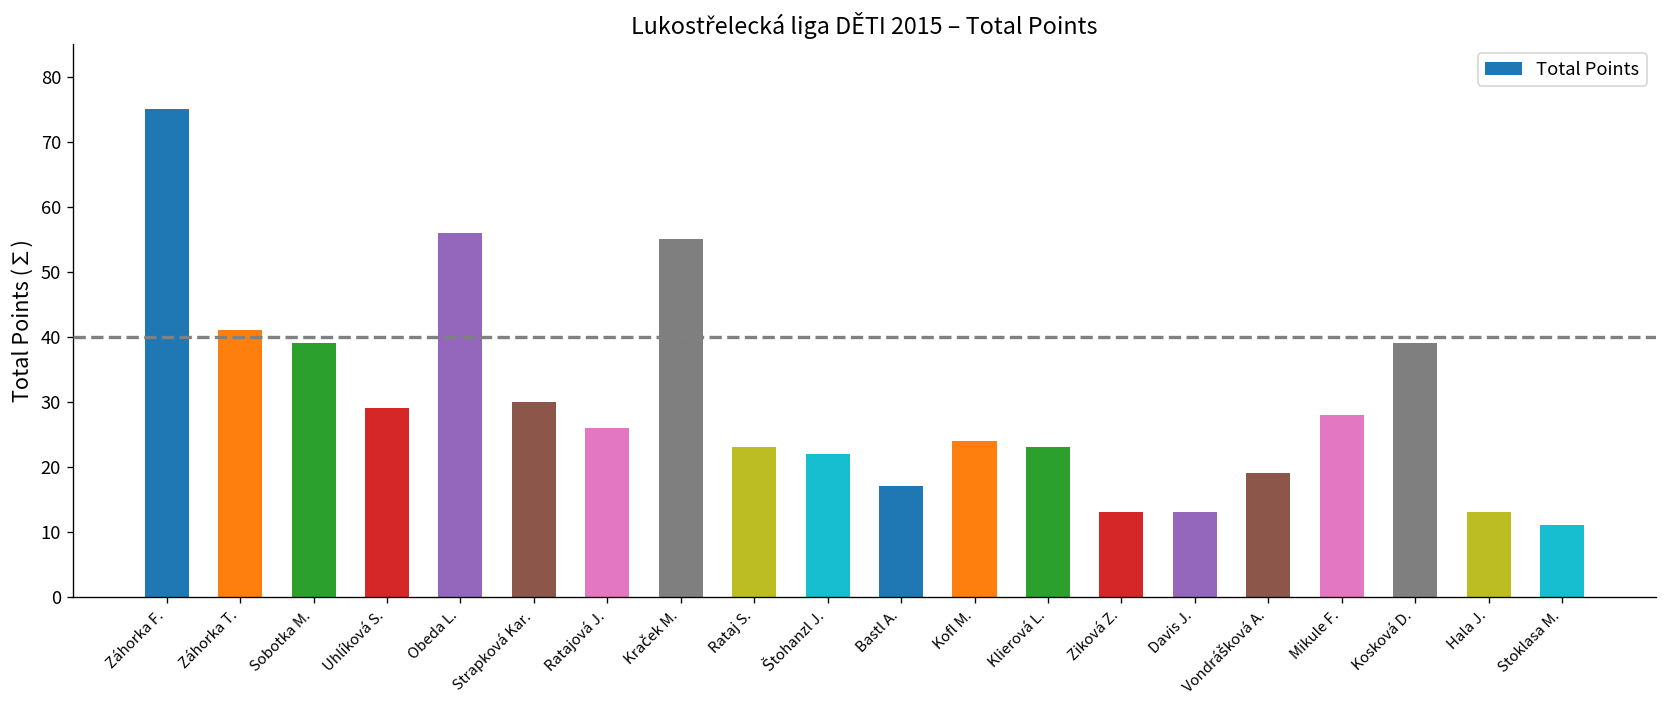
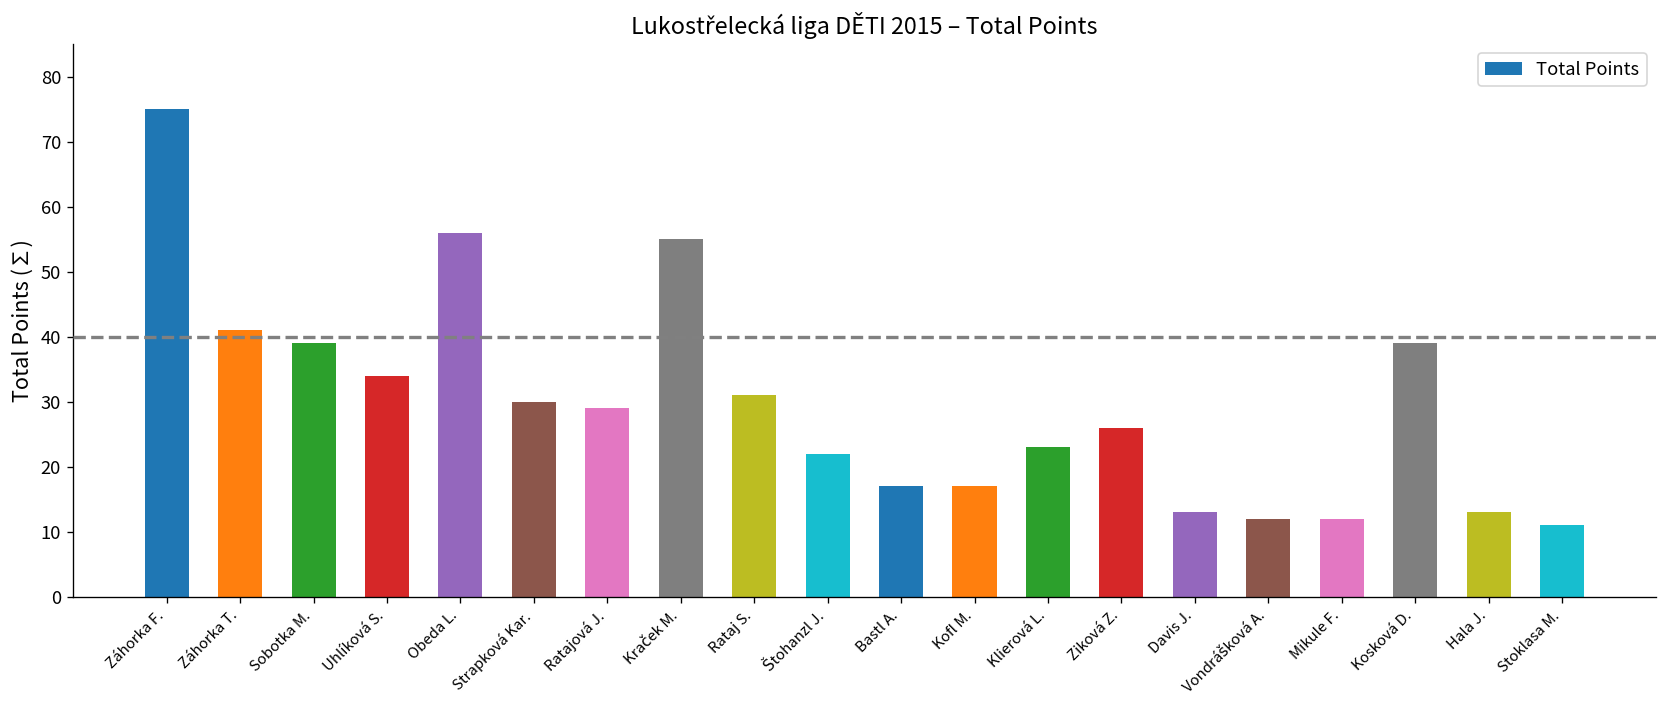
  {
    "Záhorka F.": 75,
    "Záhorka T.": 41,
    "Sobotka M.": 39,
-   "Uhlíková S.": 29,
+   "Uhlíková S.": 34,
    "Obeda L.": 56,
    "Strapková Kar.": 30,
-   "Ratajová J.": 26,
+   "Ratajová J.": 29,
    "Kraček M.": 55,
-   "Rataj S.": 23,
+   "Rataj S.": 31,
    "Štohanzl J.": 22,
    "Bastl A.": 17,
-   "Kofl M.": 24,
+   "Kofl M.": 17,
    "Klierová L.": 23,
-   "Ziková Z.": 13,
+   "Ziková Z.": 26,
    "Davis J.": 13,
-   "Vondrášková A.": 19,
-   "Mikule F.": 28,
+   "Vondrášková A.": 12,
+   "Mikule F.": 12,
    "Kosková D.": 39,
    "Hala J.": 13,
    "Stoklasa M.": 11
  }
